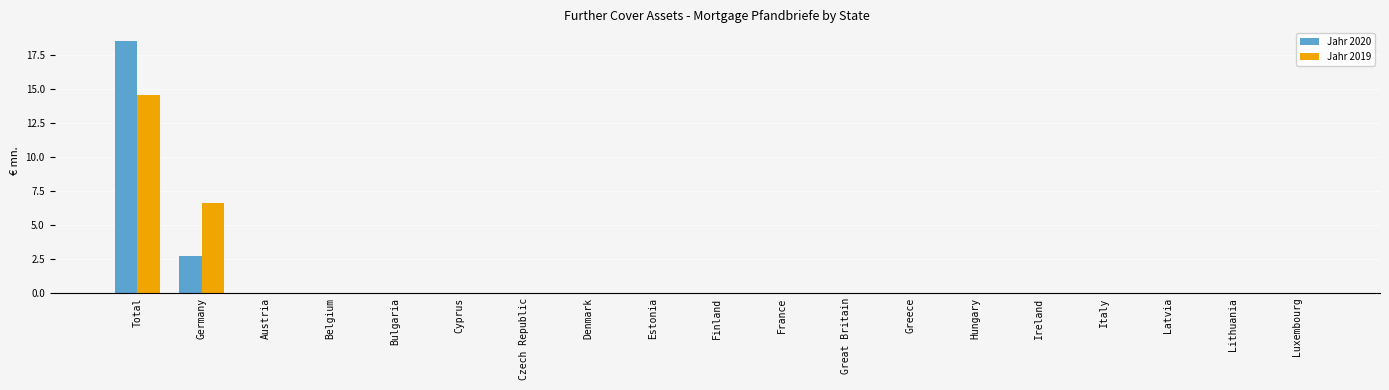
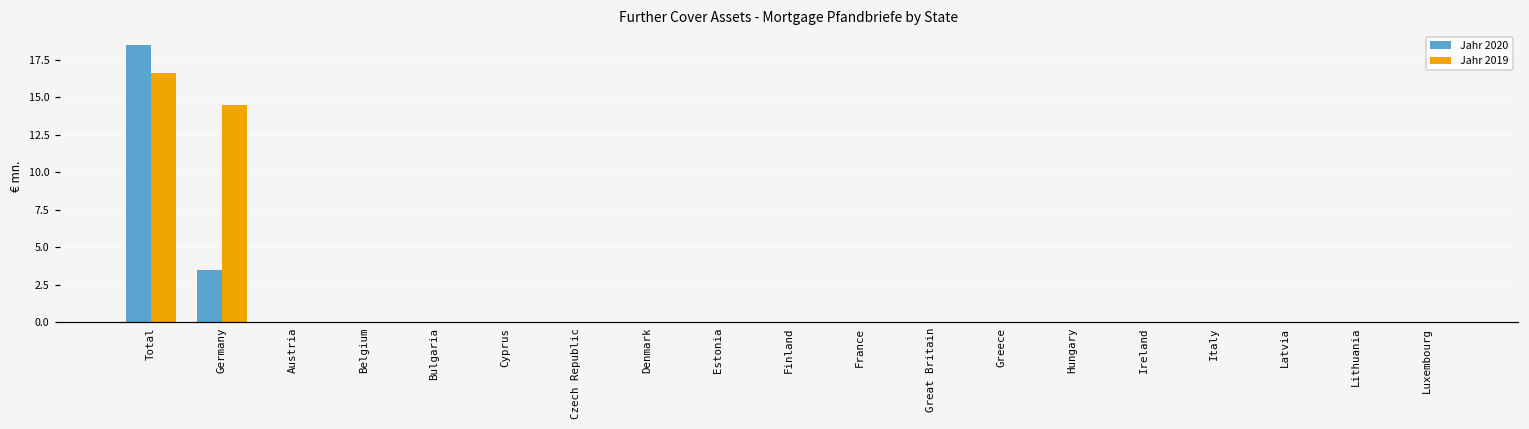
  {
    "Jahr 2020": {
      "Total": 18.5,
-     "Germany": 2.7,
+     "Germany": 3.5,
      "Austria": 0.0,
      "Belgium": 0.0,
      "Bulgaria": 0.0,
      "Cyprus": 0.0,
      "Czech Republic": 0.0,
      "Denmark": 0.0,
      "Estonia": 0.0,
      "Finland": 0.0,
      "France": 0.0,
      "Great Britain": 0.0,
      "Greece": 0.0,
      "Hungary": 0.0,
      "Ireland": 0.0,
      "Italy": 0.0,
      "Latvia": 0.0,
      "Lithuania": 0.0,
      "Luxembourg": 0.0
    },
    "Jahr 2019": {
-     "Total": 14.5,
-     "Germany": 6.6,
+     "Total": 16.6,
+     "Germany": 14.5,
      "Austria": 0.0,
      "Belgium": 0.0,
      "Bulgaria": 0.0,
      "Cyprus": 0.0,
      "Czech Republic": 0.0,
      "Denmark": 0.0,
      "Estonia": 0.0,
      "Finland": 0.0,
      "France": 0.0,
      "Great Britain": 0.0,
      "Greece": 0.0,
      "Hungary": 0.0,
      "Ireland": 0.0,
      "Italy": 0.0,
      "Latvia": 0.0,
      "Lithuania": 0.0,
      "Luxembourg": 0.0
    }
  }
